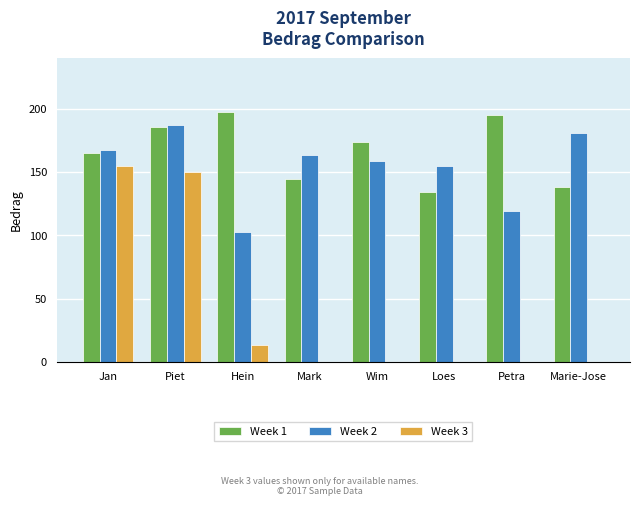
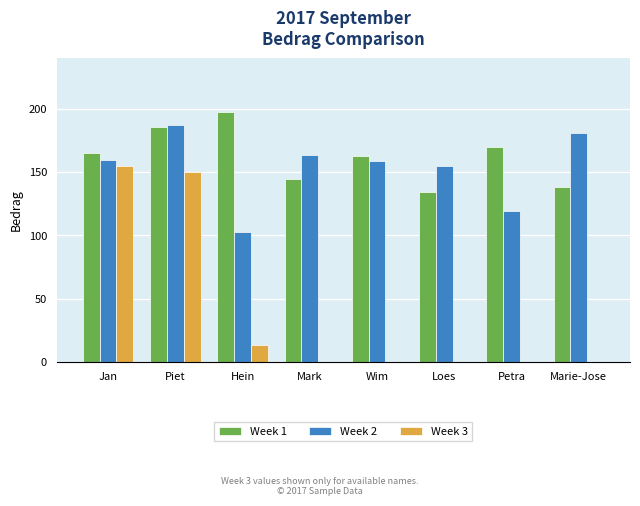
  {
    "Week 1": {
      "Jan": 165,
      "Piet": 186,
      "Hein": 198,
      "Mark": 145,
-     "Wim": 174,
+     "Wim": 163,
      "Loes": 134,
-     "Petra": 195,
+     "Petra": 170,
      "Marie-Jose": 138
    },
    "Week 2": {
-     "Jan": 168,
+     "Jan": 160,
      "Piet": 187,
      "Hein": 103,
      "Mark": 164,
      "Wim": 159,
      "Loes": 155,
      "Petra": 119,
      "Marie-Jose": 181
    },
    "Week 3": {
      "Jan": 155,
      "Piet": 150,
      "Hein": 13,
      "Mark": 0,
      "Wim": 0,
      "Loes": 0,
      "Petra": 0,
      "Marie-Jose": 0
    }
  }
